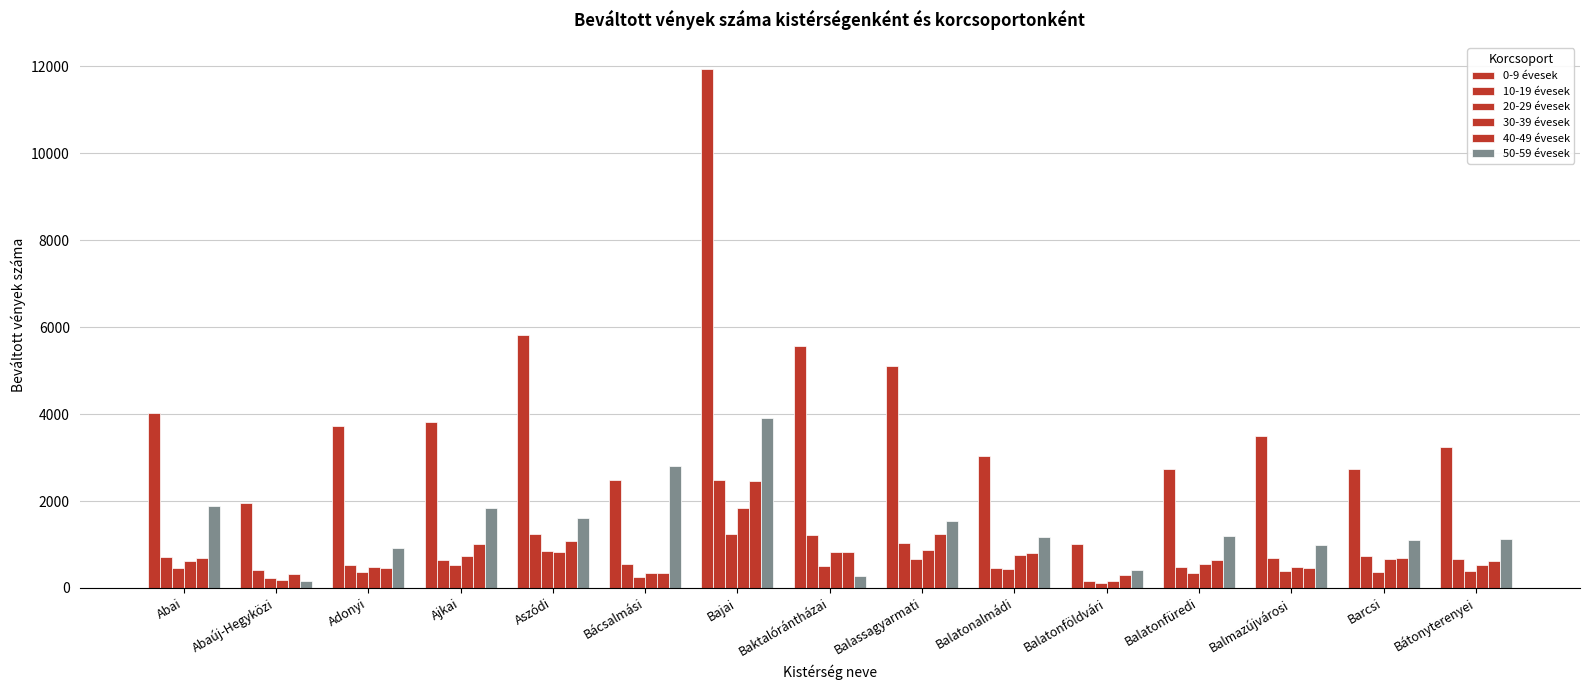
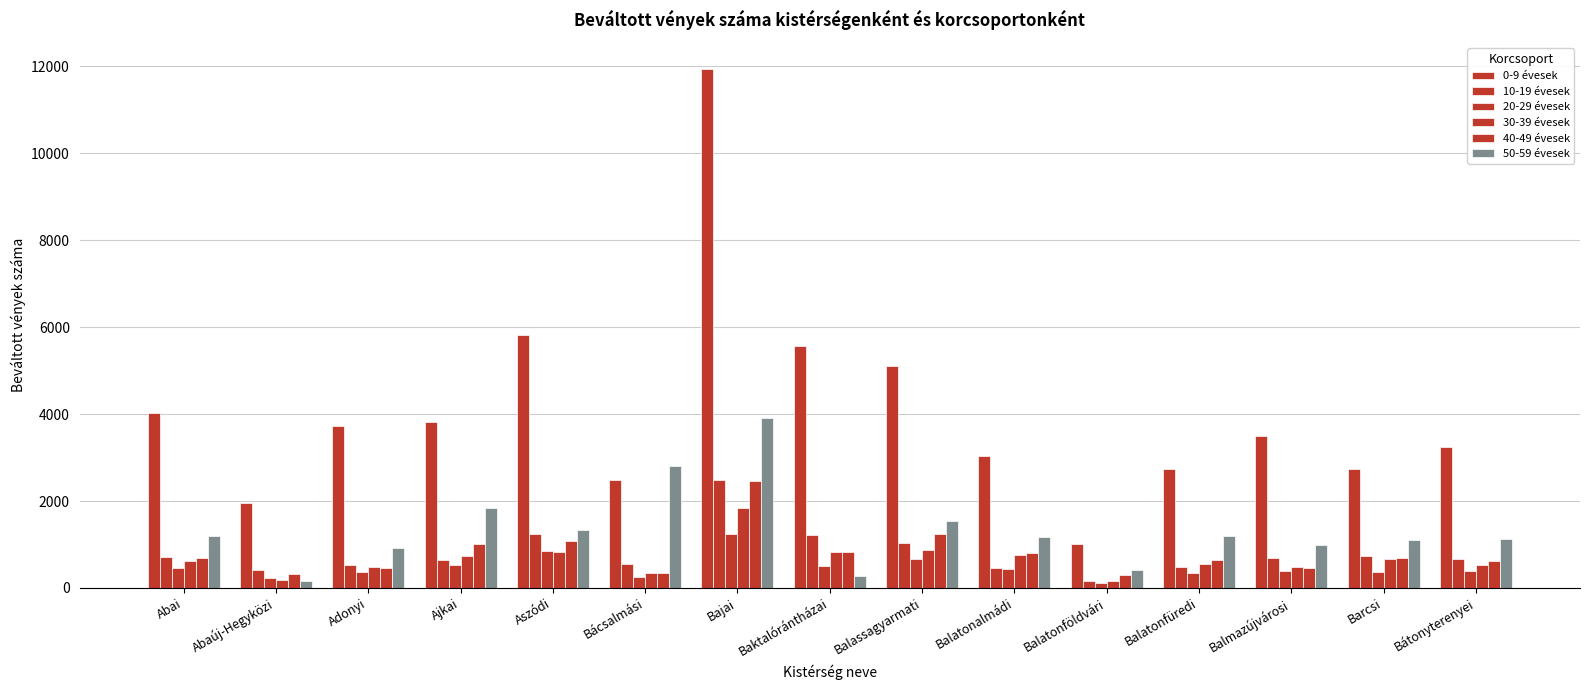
  {
    "50-59 évesek": {
-     "Abai": 1900,
+     "Abai": 1200,
      "Abaúj-Hegyközi": 200,
      "Adonyi": 900,
      "Ajkai": 1900,
-     "Aszódi": 1600,
+     "Aszódi": 1300,
      "Bácsalmási": 2800,
      "Bajai": 3900,
      "Baktalórántházai": 300,
      "Balassagyarmati": 1500,
      "Balatonalmádi": 1200,
      "Balatonföldvári": 400,
      "Balatonfüredi": 1200,
      "Balmazújvárosi": 1000,
      "Barcsi": 1100,
      "Bátonyterenyei": 1100
    }
  }
